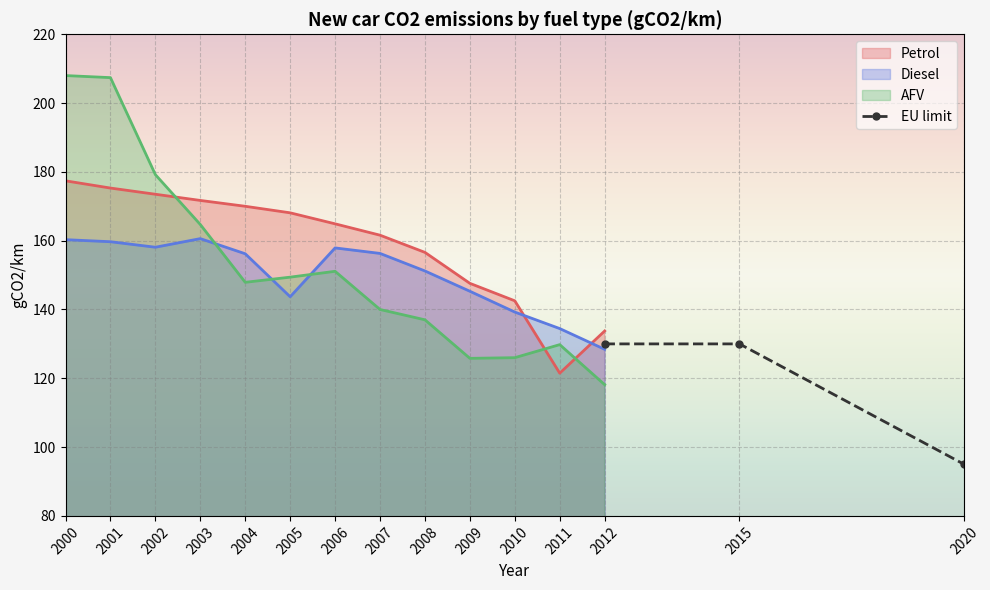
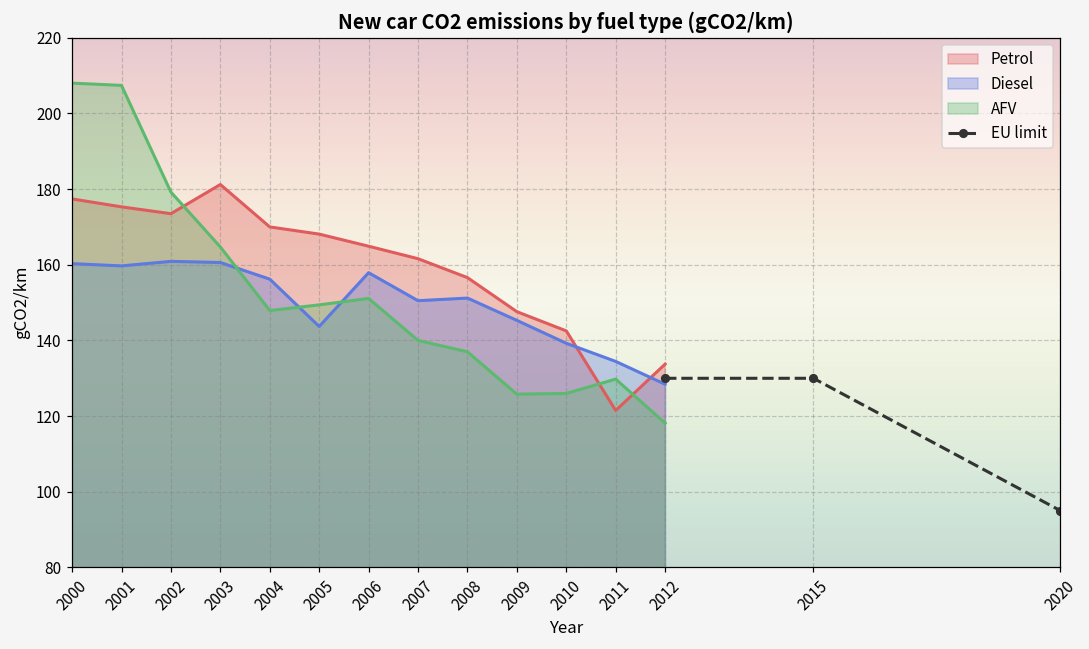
  {
    "Petrol": {
      "2000": 177,
      "2001": 175,
      "2002": 174,
-     "2003": 172,
+     "2003": 181,
      "2004": 170,
      "2005": 168,
      "2006": 165,
      "2007": 162,
      "2008": 157,
      "2009": 148,
      "2010": 143,
      "2011": 121,
      "2012": 134
    },
    "Diesel": {
      "2000": 160,
      "2001": 160,
-     "2002": 158,
+     "2002": 161,
      "2003": 161,
      "2004": 156,
      "2005": 144,
      "2006": 158,
-     "2007": 156,
+     "2007": 151,
      "2008": 151,
      "2009": 145,
      "2010": 139,
      "2011": 134,
      "2012": 128
    },
    "AFV": {
      "2000": 208,
      "2001": 207,
      "2002": 179,
      "2003": 165,
      "2004": 148,
      "2005": 149,
      "2006": 151,
      "2007": 140,
      "2008": 137,
      "2009": 126,
      "2010": 126,
      "2011": 130,
      "2012": 118
    },
    "EU limit": {
      "2012": 130,
      "2015": 130,
      "2020": 95
    }
  }
